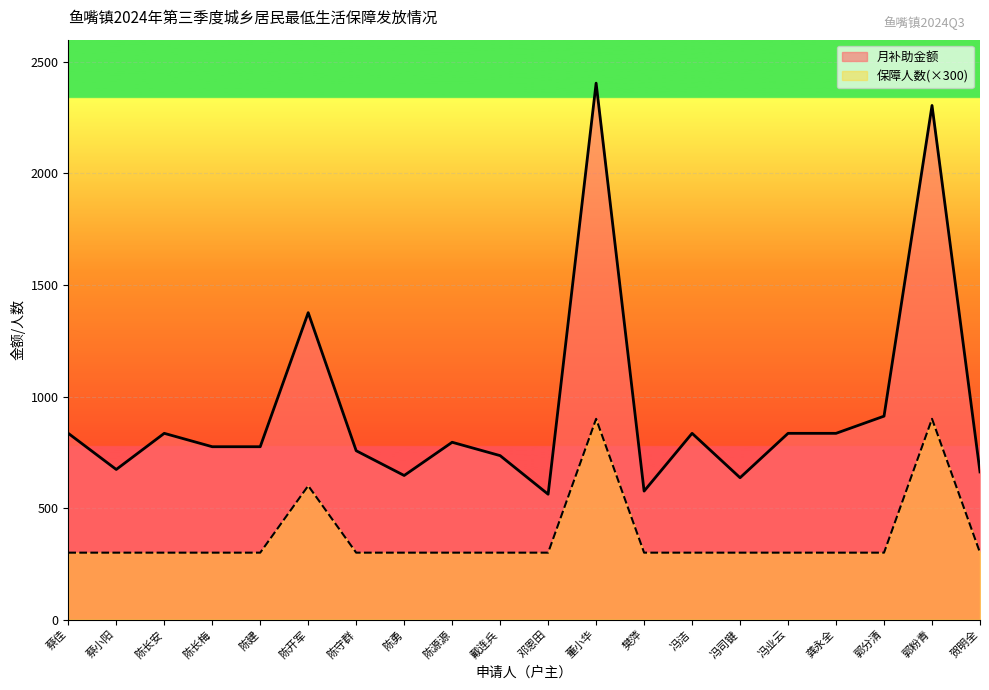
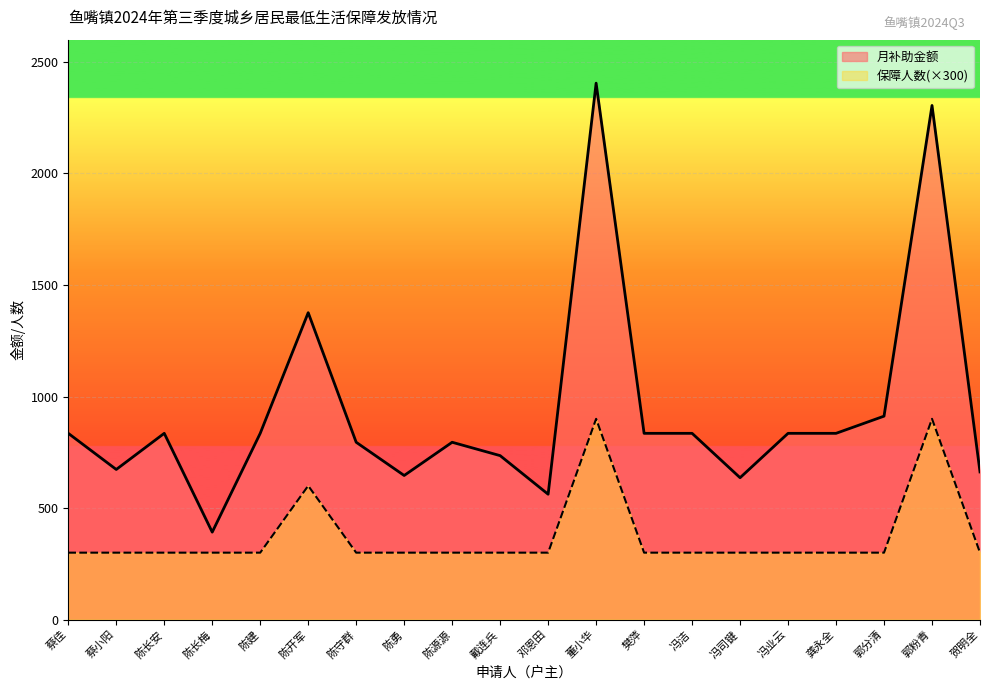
  {
    "月补助金额": {
      "蔡佳": 840,
      "蔡小阳": 670,
      "陈长安": 840,
-     "陈长梅": 780,
-     "陈建": 780,
+     "陈长梅": 390,
+     "陈建": 840,
      "陈开军": 1380,
-     "陈守群": 760,
+     "陈守群": 800,
      "陈勇": 650,
      "陈源源": 800,
      "戴连兵": 740,
      "邓恩田": 560,
      "董小华": 2410,
-     "樊萍": 580,
+     "樊萍": 840,
      "冯洁": 840,
      "冯司键": 640,
      "冯业云": 840,
      "龚永全": 840,
      "郭分清": 910,
      "郭粉青": 2310,
      "贺明全": 660
    },
    "保障人数(×300)": {
      "蔡佳": 300,
      "蔡小阳": 300,
      "陈长安": 300,
      "陈长梅": 300,
      "陈建": 300,
      "陈开军": 600,
      "陈守群": 300,
      "陈勇": 300,
      "陈源源": 300,
      "戴连兵": 300,
      "邓恩田": 300,
      "董小华": 900,
      "樊萍": 300,
      "冯洁": 300,
      "冯司键": 300,
      "冯业云": 300,
      "龚永全": 300,
      "郭分清": 300,
      "郭粉青": 900,
      "贺明全": 300
    }
  }
